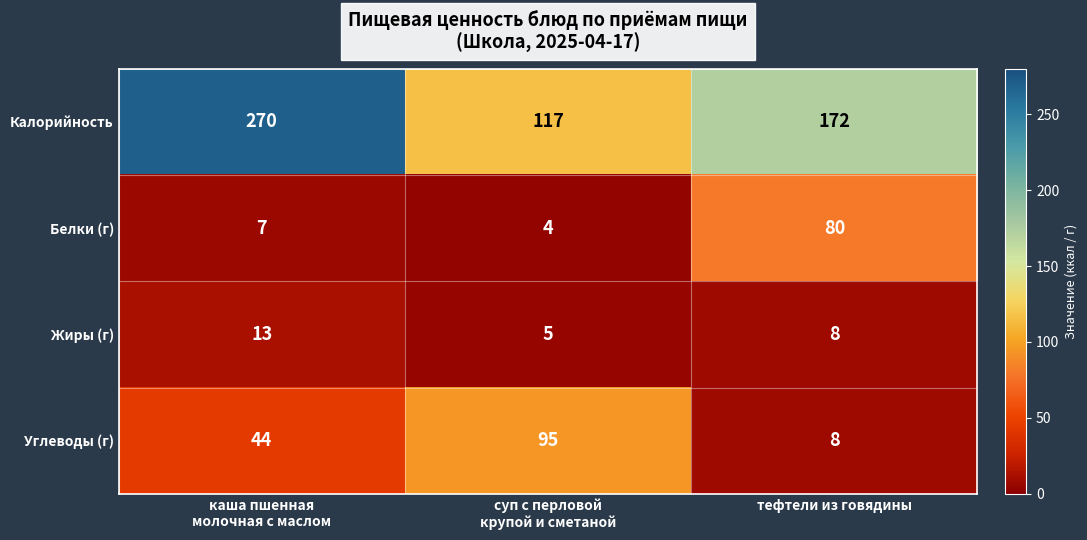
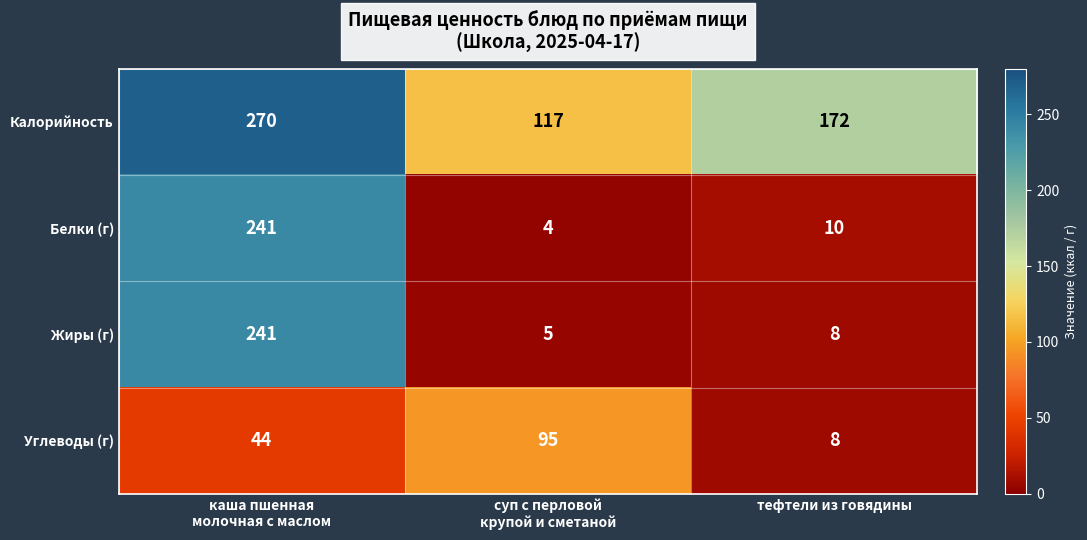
  {
    "Калорийность": {
      "каша пшенная молочная с маслом": 270,
      "суп с перловой крупой и сметаной": 117,
      "тефтели из говядины": 172
    },
    "Белки (г)": {
-     "каша пшенная молочная с маслом": 7,
+     "каша пшенная молочная с маслом": 241,
      "суп с перловой крупой и сметаной": 4,
-     "тефтели из говядины": 80
+     "тефтели из говядины": 10
    },
    "Жиры (г)": {
-     "каша пшенная молочная с маслом": 13,
+     "каша пшенная молочная с маслом": 241,
      "суп с перловой крупой и сметаной": 5,
      "тефтели из говядины": 8
    },
    "Углеводы (г)": {
      "каша пшенная молочная с маслом": 44,
      "суп с перловой крупой и сметаной": 95,
      "тефтели из говядины": 8
    }
  }
